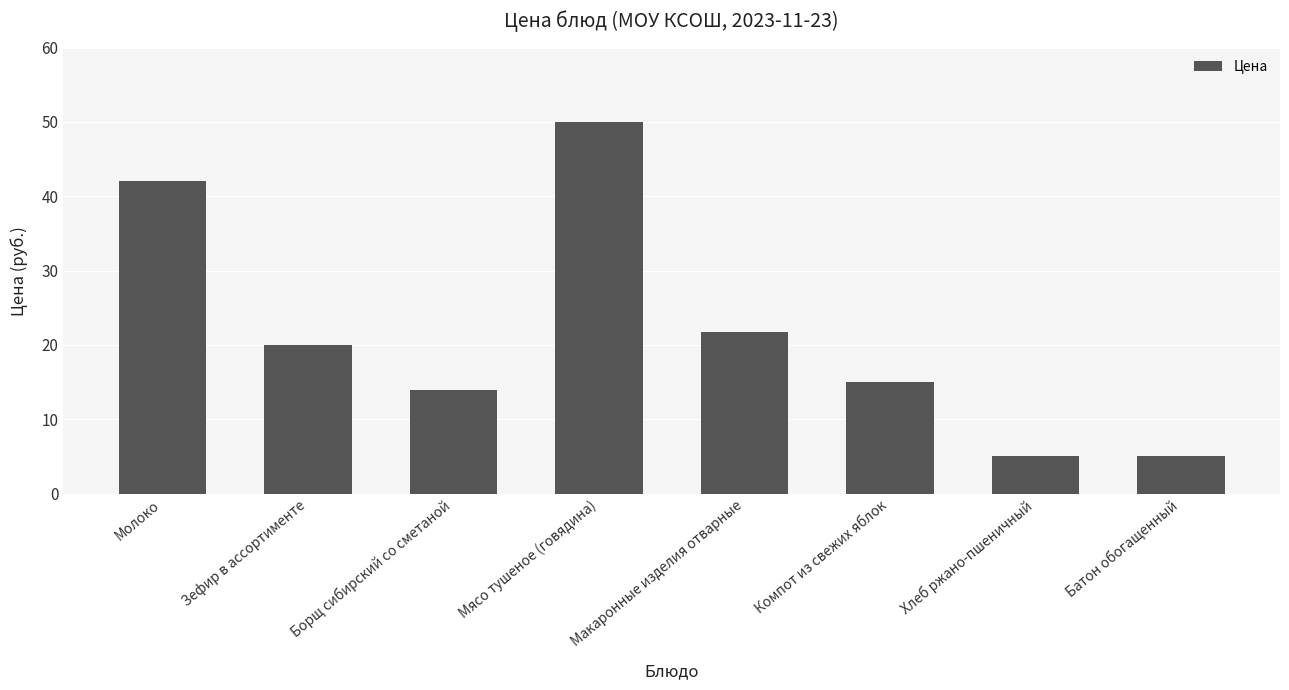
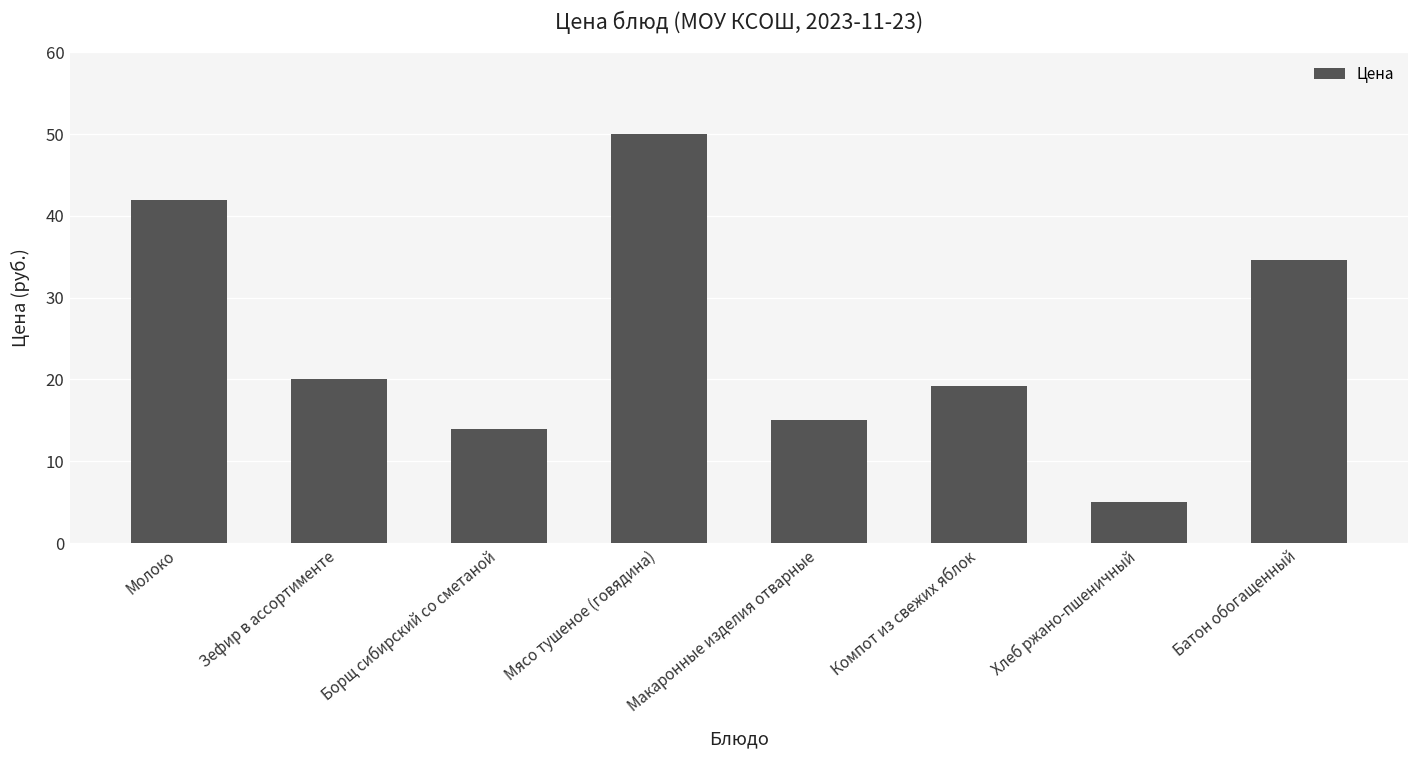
  {
    "Молоко": 42,
    "Зефир в ассортименте": 20,
    "Борщ сибирский со сметаной": 14,
    "Мясо тушеное (говядина)": 50,
-   "Макаронные изделия отварные": 22,
-   "Компот из свежих яблок": 15,
+   "Макаронные изделия отварные": 15,
+   "Компот из свежих яблок": 19,
    "Хлеб ржано-пшеничный": 5,
-   "Батон обогащенный": 5
+   "Батон обогащенный": 35
  }
